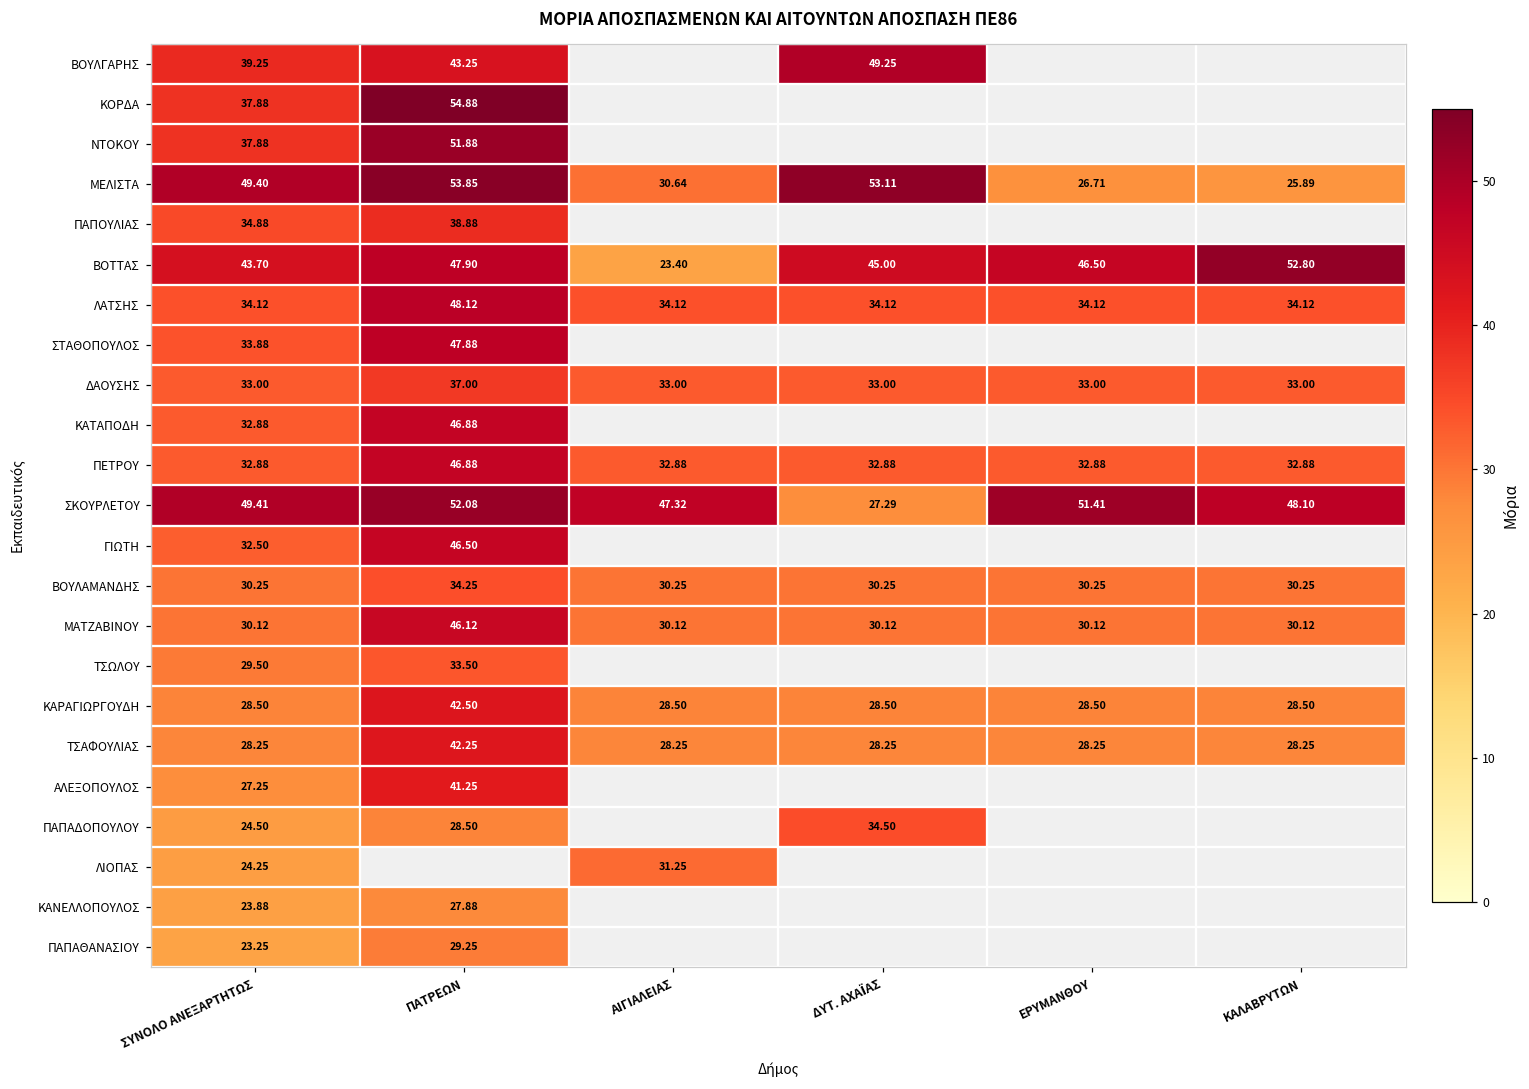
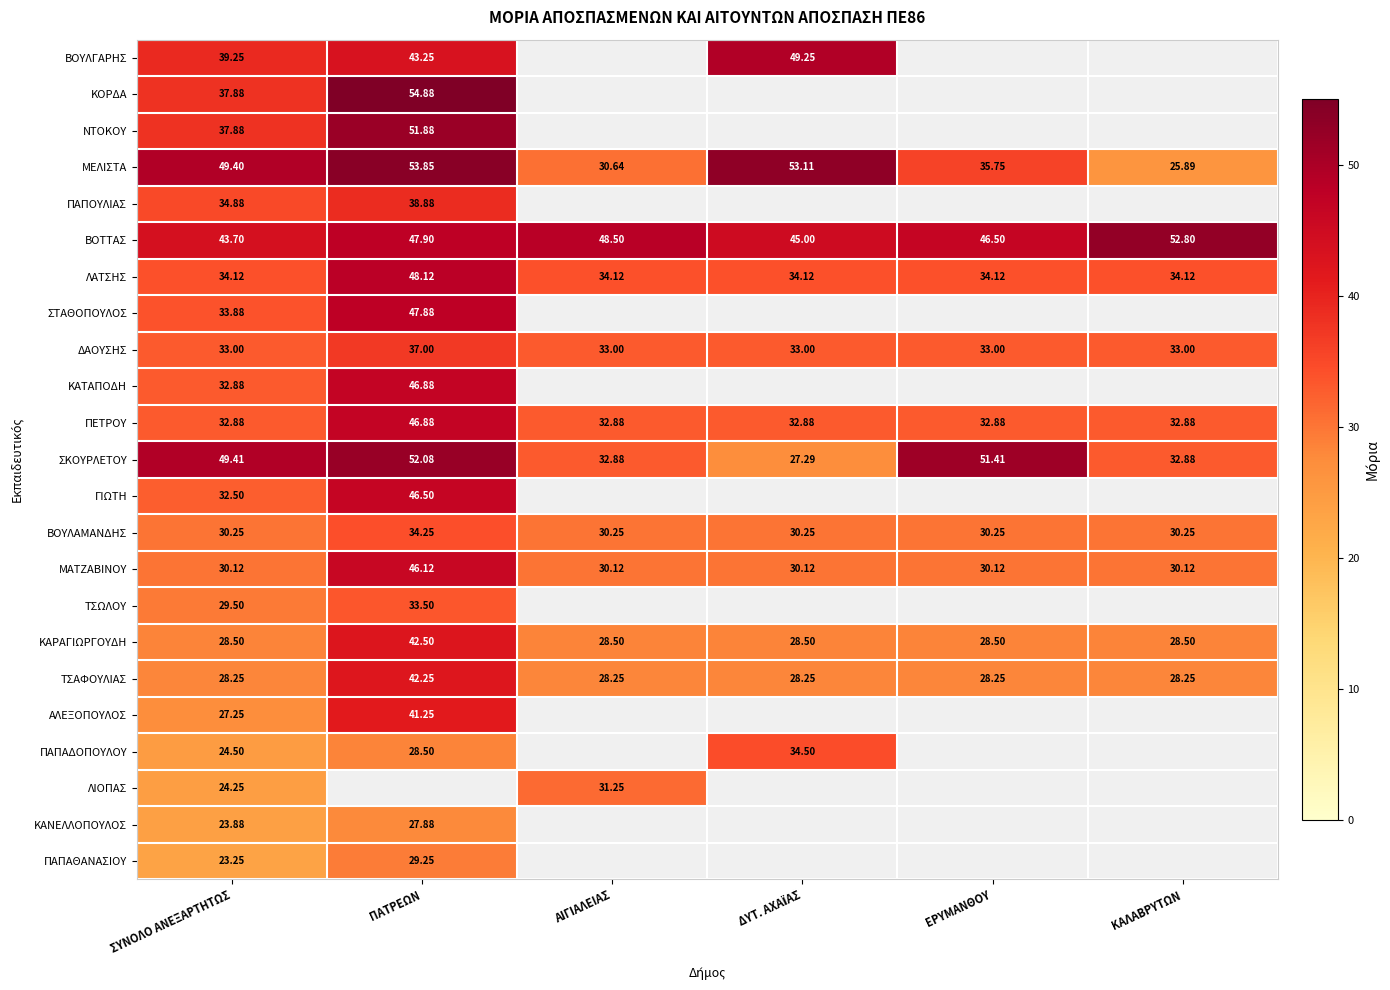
  {
    "ΒΟΥΛΓΑΡΗΣ": {
      "ΣΥΝΟΛΟ ΑΝΕΞΑΡΤΗΤΩΣ": 39.25,
      "ΠΑΤΡΕΩΝ": 43.25,
      "ΔΥΤ. ΑΧΑΪΑΣ": 49.25
    },
    "ΚΟΡΔΑ": {
      "ΣΥΝΟΛΟ ΑΝΕΞΑΡΤΗΤΩΣ": 37.88,
      "ΠΑΤΡΕΩΝ": 54.88
    },
    "ΝΤΟΚΟΥ": {
      "ΣΥΝΟΛΟ ΑΝΕΞΑΡΤΗΤΩΣ": 37.88,
      "ΠΑΤΡΕΩΝ": 51.88
    },
    "ΜΕΛΙΣΤΑ": {
      "ΣΥΝΟΛΟ ΑΝΕΞΑΡΤΗΤΩΣ": 49.40,
      "ΠΑΤΡΕΩΝ": 53.85,
      "ΑΙΓΙΑΛΕΙΑΣ": 30.64,
      "ΔΥΤ. ΑΧΑΪΑΣ": 53.11,
-     "ΕΡΥΜΑΝΘΟΥ": 26.71,
+     "ΕΡΥΜΑΝΘΟΥ": 35.75,
      "ΚΑΛΑΒΡΥΤΩΝ": 25.89
    },
    "ΠΑΠΟΥΛΙΑΣ": {
      "ΣΥΝΟΛΟ ΑΝΕΞΑΡΤΗΤΩΣ": 34.88,
      "ΠΑΤΡΕΩΝ": 38.88
    },
    "ΒΟΤΤΑΣ": {
      "ΣΥΝΟΛΟ ΑΝΕΞΑΡΤΗΤΩΣ": 43.70,
      "ΠΑΤΡΕΩΝ": 47.90,
-     "ΑΙΓΙΑΛΕΙΑΣ": 23.40,
+     "ΑΙΓΙΑΛΕΙΑΣ": 48.50,
      "ΔΥΤ. ΑΧΑΪΑΣ": 45.00,
      "ΕΡΥΜΑΝΘΟΥ": 46.50,
      "ΚΑΛΑΒΡΥΤΩΝ": 52.80
    },
    "ΛΑΤΣΗΣ": {
      "ΣΥΝΟΛΟ ΑΝΕΞΑΡΤΗΤΩΣ": 34.12,
      "ΠΑΤΡΕΩΝ": 48.12,
      "ΑΙΓΙΑΛΕΙΑΣ": 34.12,
      "ΔΥΤ. ΑΧΑΪΑΣ": 34.12,
      "ΕΡΥΜΑΝΘΟΥ": 34.12,
      "ΚΑΛΑΒΡΥΤΩΝ": 34.12
    },
    "ΣΤΑΘΟΠΟΥΛΟΣ": {
      "ΣΥΝΟΛΟ ΑΝΕΞΑΡΤΗΤΩΣ": 33.88,
      "ΠΑΤΡΕΩΝ": 47.88
    },
    "ΔΑΟΥΣΗΣ": {
      "ΣΥΝΟΛΟ ΑΝΕΞΑΡΤΗΤΩΣ": 33.00,
      "ΠΑΤΡΕΩΝ": 37.00,
      "ΑΙΓΙΑΛΕΙΑΣ": 33.00,
      "ΔΥΤ. ΑΧΑΪΑΣ": 33.00,
      "ΕΡΥΜΑΝΘΟΥ": 33.00,
      "ΚΑΛΑΒΡΥΤΩΝ": 33.00
    },
    "ΚΑΤΑΠΟΔΗ": {
      "ΣΥΝΟΛΟ ΑΝΕΞΑΡΤΗΤΩΣ": 32.88,
      "ΠΑΤΡΕΩΝ": 46.88
    },
    "ΠΕΤΡΟΥ": {
      "ΣΥΝΟΛΟ ΑΝΕΞΑΡΤΗΤΩΣ": 32.88,
      "ΠΑΤΡΕΩΝ": 46.88,
      "ΑΙΓΙΑΛΕΙΑΣ": 32.88,
      "ΔΥΤ. ΑΧΑΪΑΣ": 32.88,
      "ΕΡΥΜΑΝΘΟΥ": 32.88,
      "ΚΑΛΑΒΡΥΤΩΝ": 32.88
    },
    "ΣΚΟΥΡΛΕΤΟΥ": {
      "ΣΥΝΟΛΟ ΑΝΕΞΑΡΤΗΤΩΣ": 49.41,
      "ΠΑΤΡΕΩΝ": 52.08,
-     "ΑΙΓΙΑΛΕΙΑΣ": 47.32,
+     "ΑΙΓΙΑΛΕΙΑΣ": 32.88,
      "ΔΥΤ. ΑΧΑΪΑΣ": 27.29,
      "ΕΡΥΜΑΝΘΟΥ": 51.41,
-     "ΚΑΛΑΒΡΥΤΩΝ": 48.10
+     "ΚΑΛΑΒΡΥΤΩΝ": 32.88
    },
    "ΓΙΩΤΗ": {
      "ΣΥΝΟΛΟ ΑΝΕΞΑΡΤΗΤΩΣ": 32.50,
      "ΠΑΤΡΕΩΝ": 46.50
    },
    "ΒΟΥΛΑΜΑΝΔΗΣ": {
      "ΣΥΝΟΛΟ ΑΝΕΞΑΡΤΗΤΩΣ": 30.25,
      "ΠΑΤΡΕΩΝ": 34.25,
      "ΑΙΓΙΑΛΕΙΑΣ": 30.25,
      "ΔΥΤ. ΑΧΑΪΑΣ": 30.25,
      "ΕΡΥΜΑΝΘΟΥ": 30.25,
      "ΚΑΛΑΒΡΥΤΩΝ": 30.25
    },
    "ΜΑΤΖΑΒΙΝΟΥ": {
      "ΣΥΝΟΛΟ ΑΝΕΞΑΡΤΗΤΩΣ": 30.12,
      "ΠΑΤΡΕΩΝ": 46.12,
      "ΑΙΓΙΑΛΕΙΑΣ": 30.12,
      "ΔΥΤ. ΑΧΑΪΑΣ": 30.12,
      "ΕΡΥΜΑΝΘΟΥ": 30.12,
      "ΚΑΛΑΒΡΥΤΩΝ": 30.12
    },
    "ΤΣΩΛΟΥ": {
      "ΣΥΝΟΛΟ ΑΝΕΞΑΡΤΗΤΩΣ": 29.50,
      "ΠΑΤΡΕΩΝ": 33.50
    },
    "ΚΑΡΑΓΙΩΡΓΟΥΔΗ": {
      "ΣΥΝΟΛΟ ΑΝΕΞΑΡΤΗΤΩΣ": 28.50,
      "ΠΑΤΡΕΩΝ": 42.50,
      "ΑΙΓΙΑΛΕΙΑΣ": 28.50,
      "ΔΥΤ. ΑΧΑΪΑΣ": 28.50,
      "ΕΡΥΜΑΝΘΟΥ": 28.50,
      "ΚΑΛΑΒΡΥΤΩΝ": 28.50
    },
    "ΤΣΑΦΟΥΛΙΑΣ": {
      "ΣΥΝΟΛΟ ΑΝΕΞΑΡΤΗΤΩΣ": 28.25,
      "ΠΑΤΡΕΩΝ": 42.25,
      "ΑΙΓΙΑΛΕΙΑΣ": 28.25,
      "ΔΥΤ. ΑΧΑΪΑΣ": 28.25,
      "ΕΡΥΜΑΝΘΟΥ": 28.25,
      "ΚΑΛΑΒΡΥΤΩΝ": 28.25
    },
    "ΑΛΕΞΟΠΟΥΛΟΣ": {
      "ΣΥΝΟΛΟ ΑΝΕΞΑΡΤΗΤΩΣ": 27.25,
      "ΠΑΤΡΕΩΝ": 41.25
    },
    "ΠΑΠΑΔΟΠΟΥΛΟΥ": {
      "ΣΥΝΟΛΟ ΑΝΕΞΑΡΤΗΤΩΣ": 24.50,
      "ΠΑΤΡΕΩΝ": 28.50,
      "ΔΥΤ. ΑΧΑΪΑΣ": 34.50
    },
    "ΛΙΟΠΑΣ": {
      "ΣΥΝΟΛΟ ΑΝΕΞΑΡΤΗΤΩΣ": 24.25,
      "ΑΙΓΙΑΛΕΙΑΣ": 31.25
    },
    "ΚΑΝΕΛΛΟΠΟΥΛΟΣ": {
      "ΣΥΝΟΛΟ ΑΝΕΞΑΡΤΗΤΩΣ": 23.88,
      "ΠΑΤΡΕΩΝ": 27.88
    },
    "ΠΑΠΑΘΑΝΑΣΙΟΥ": {
      "ΣΥΝΟΛΟ ΑΝΕΞΑΡΤΗΤΩΣ": 23.25,
      "ΠΑΤΡΕΩΝ": 29.25
    }
  }
